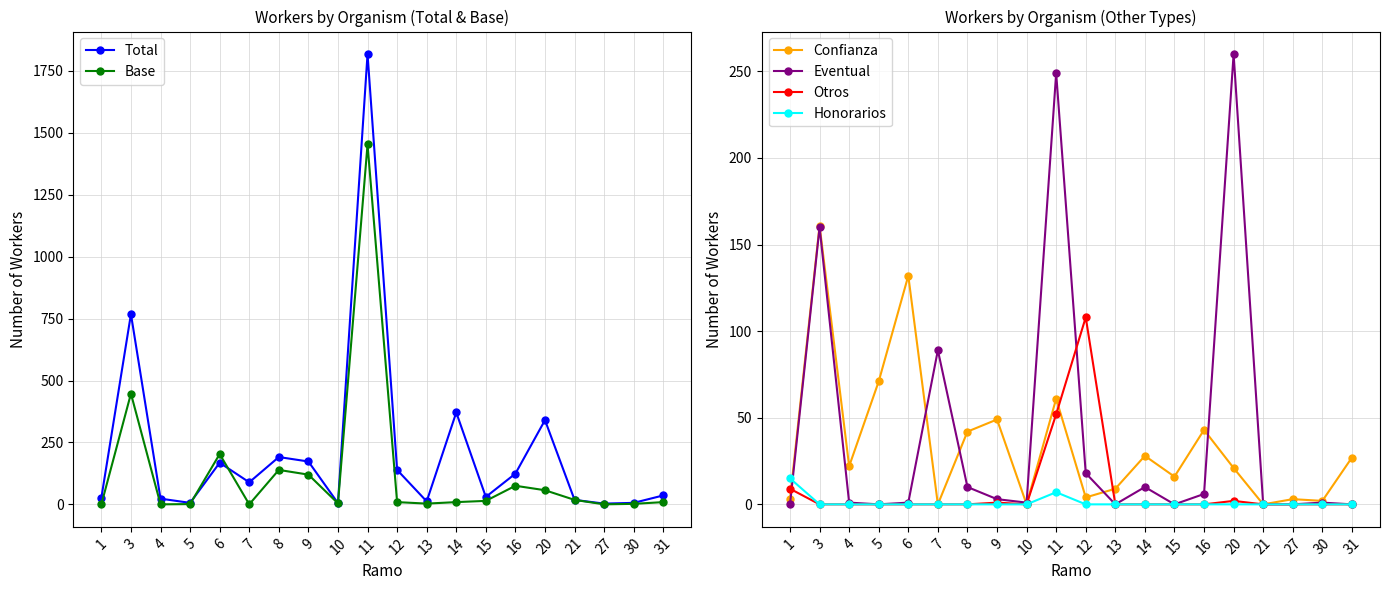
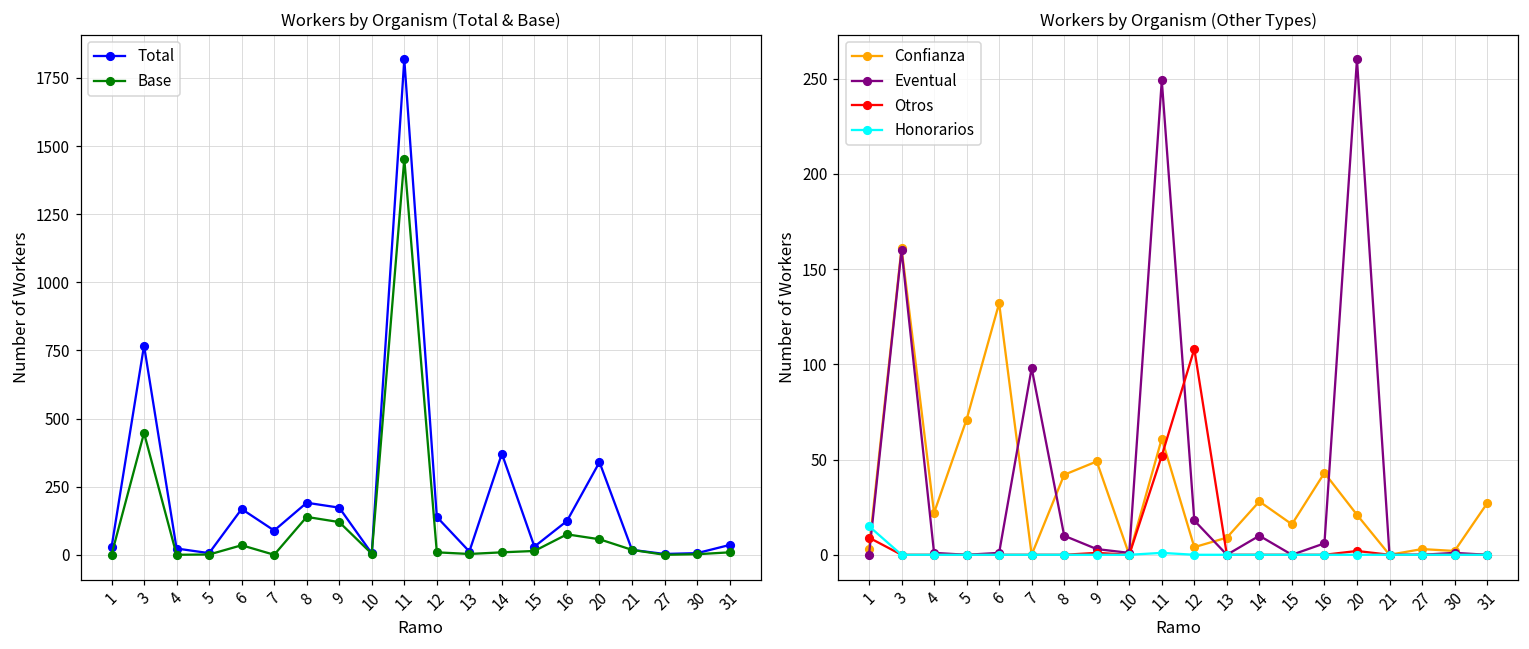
  {
    "Workers by Organism (Total & Base)": {
      "Total": {
        "1": 30,
        "3": 770,
        "4": 20,
        "6": 170,
        "7": 90,
        "8": 190,
        "9": 170,
        "11": 1820,
        "12": 140,
        "14": 370,
        "15": 30,
        "16": 120,
        "20": 340,
        "31": 40
      },
      "Base": {
        "1": 0,
        "3": 450,
        "4": 0,
-       "6": 200,
+       "6": 40,
        "7": 0,
        "8": 140,
        "9": 120,
        "11": 1450,
        "12": 10,
        "14": 10,
        "15": 10,
        "16": 80,
        "20": 60,
        "31": 10
      }
    },
    "Workers by Organism (Other Types)": {
      "Confianza": {
        "1": 3,
        "4": 22,
        "5": 71,
        "6": 132,
        "8": 42,
        "9": 49,
        "11": 61,
        "12": 4,
        "13": 9,
        "14": 28,
        "15": 16,
        "16": 43,
        "20": 21,
        "27": 3,
        "31": 27
      },
      "Eventual": {
        "1": 0,
-       "7": 89,
+       "7": 98,
        "8": 10,
        "9": 3,
        "11": 249,
        "12": 18,
        "14": 10,
        "16": 6,
        "20": 260
      },
      "Otros": {
        "1": 9,
        "11": 52,
        "12": 108,
        "20": 2
      },
      "Honorarios": {
        "1": 15,
-       "11": 7,
+       "11": 1,
        "12": 0,
        "20": 0
      }
    }
  }
